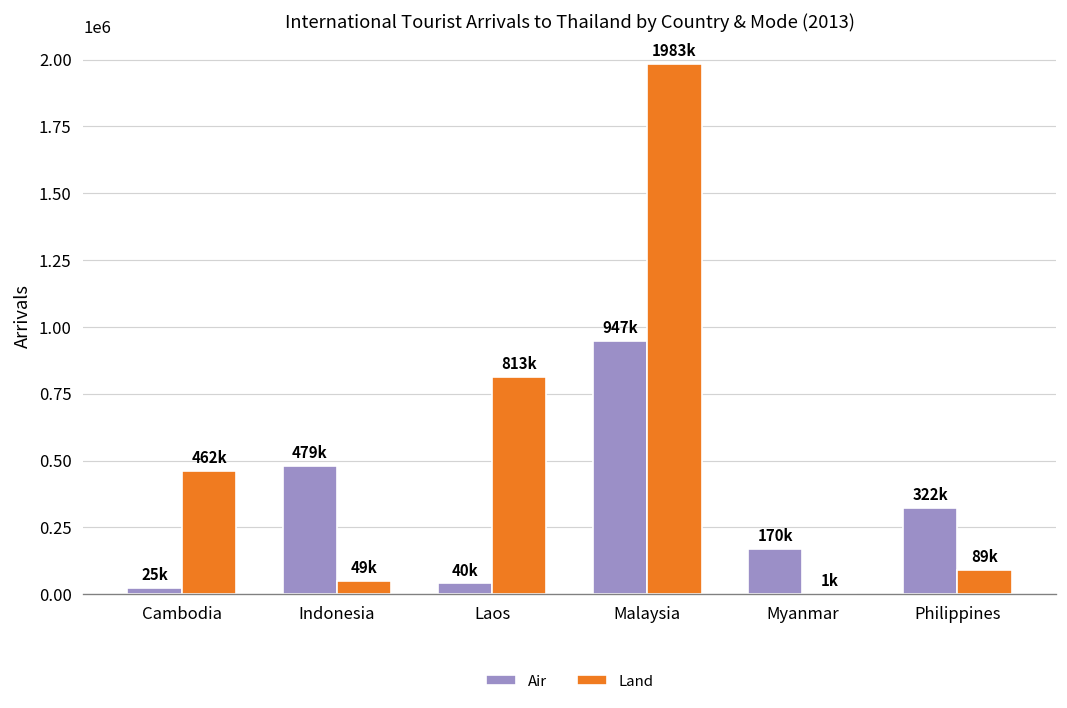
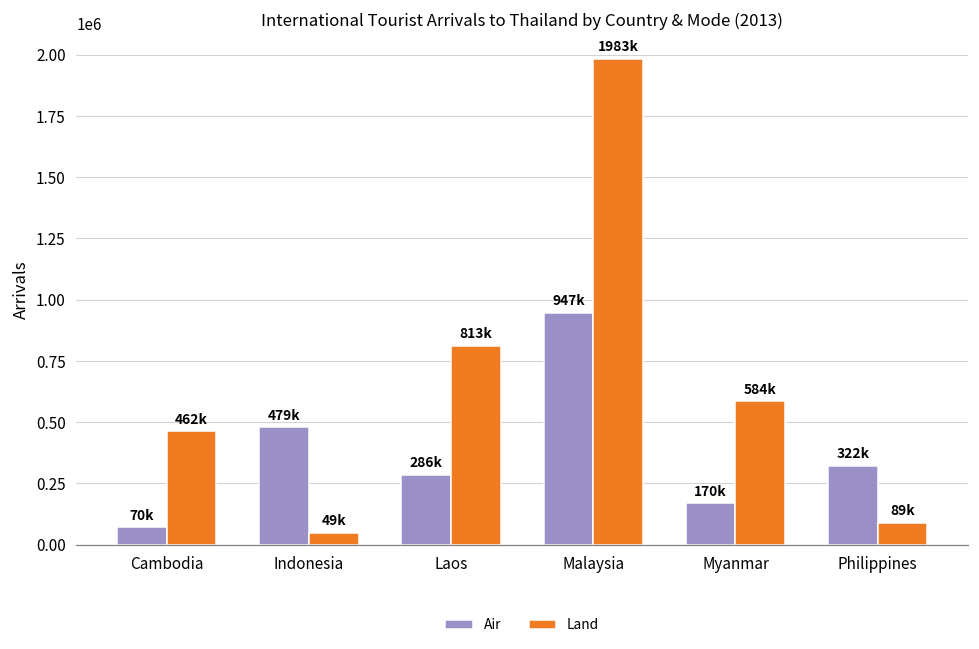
  {
    "Air": {
-     "Cambodia": "25k",
+     "Cambodia": "70k",
      "Indonesia": "479k",
-     "Laos": "40k",
+     "Laos": "286k",
      "Malaysia": "947k",
      "Myanmar": "170k",
      "Philippines": "322k"
    },
    "Land": {
      "Cambodia": "462k",
      "Indonesia": "49k",
      "Laos": "813k",
      "Malaysia": "1983k",
-     "Myanmar": "1k",
+     "Myanmar": "584k",
      "Philippines": "89k"
    }
  }
